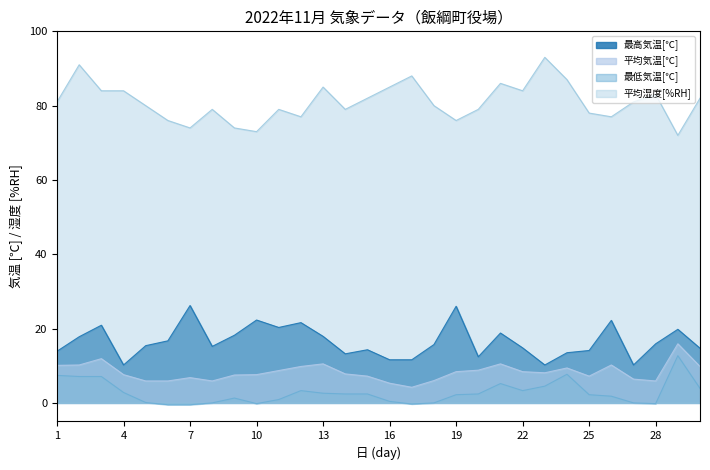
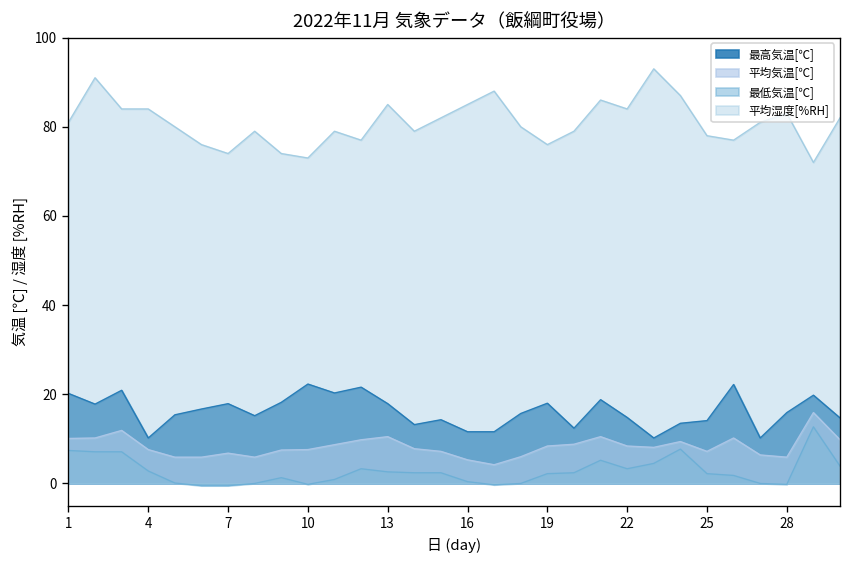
  {
    "最高気温[℃]": {
-     "1": 14,
+     "1": 20,
      "4": 10,
-     "7": 26,
+     "7": 18,
      "10": 22,
      "13": 18,
      "16": 12,
-     "19": 26,
+     "19": 18,
      "22": 15,
      "25": 14,
      "28": 16
    }
  }
